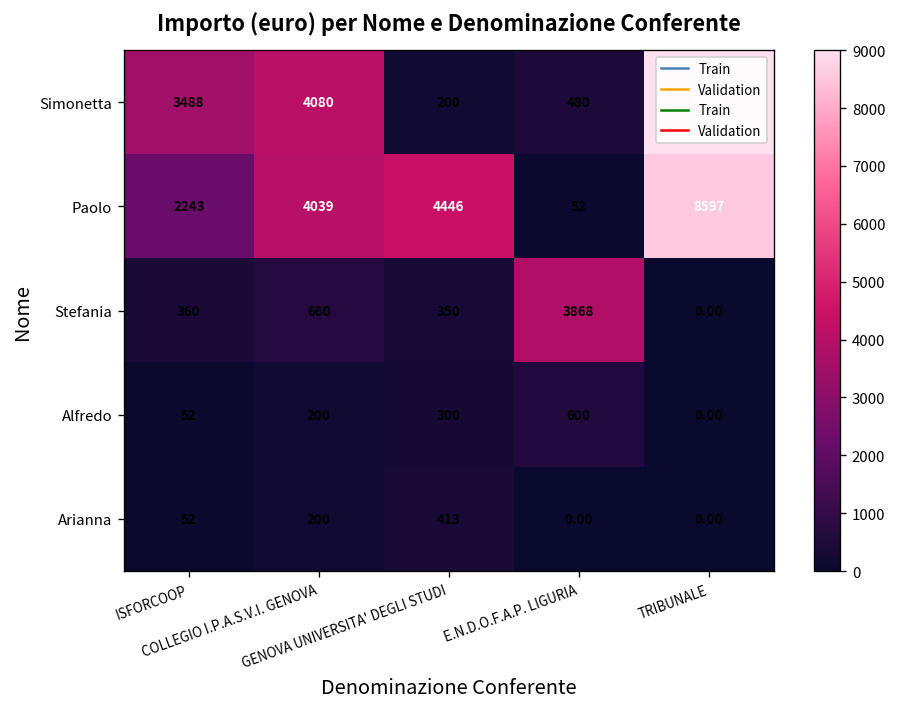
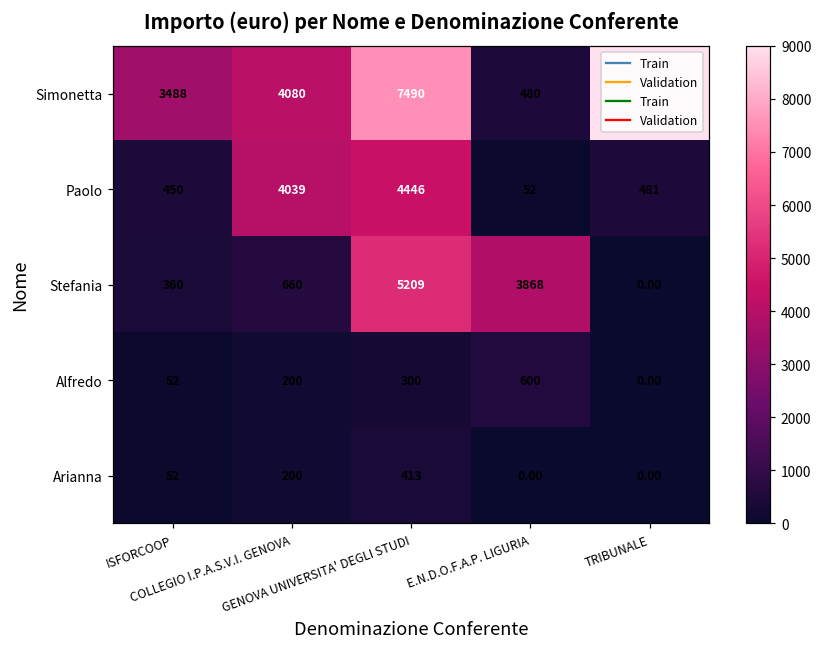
  {
    "Simonetta": {
      "ISFORCOOP": 3488,
      "COLLEGIO I.P.A.S.V.I. GENOVA": 4080,
-     "GENOVA UNIVERSITA' DEGLI STUDI": 200,
+     "GENOVA UNIVERSITA' DEGLI STUDI": 7490,
      "E.N.D.O.F.A.P. LIGURIA": 480
    },
    "Paolo": {
-     "ISFORCOOP": 2243,
+     "ISFORCOOP": 450,
      "COLLEGIO I.P.A.S.V.I. GENOVA": 4039,
      "GENOVA UNIVERSITA' DEGLI STUDI": 4446,
-     "TRIBUNALE": 8597
+     "TRIBUNALE": 481
    },
    "Stefania": {
      "ISFORCOOP": 360,
      "COLLEGIO I.P.A.S.V.I. GENOVA": 660,
-     "GENOVA UNIVERSITA' DEGLI STUDI": 350,
+     "GENOVA UNIVERSITA' DEGLI STUDI": 5209,
      "E.N.D.O.F.A.P. LIGURIA": 3868
    },
    "Alfredo": {
      "COLLEGIO I.P.A.S.V.I. GENOVA": 200,
      "GENOVA UNIVERSITA' DEGLI STUDI": 300,
      "E.N.D.O.F.A.P. LIGURIA": 600
    },
    "Arianna": {
      "COLLEGIO I.P.A.S.V.I. GENOVA": 200,
      "GENOVA UNIVERSITA' DEGLI STUDI": 413
    }
  }
